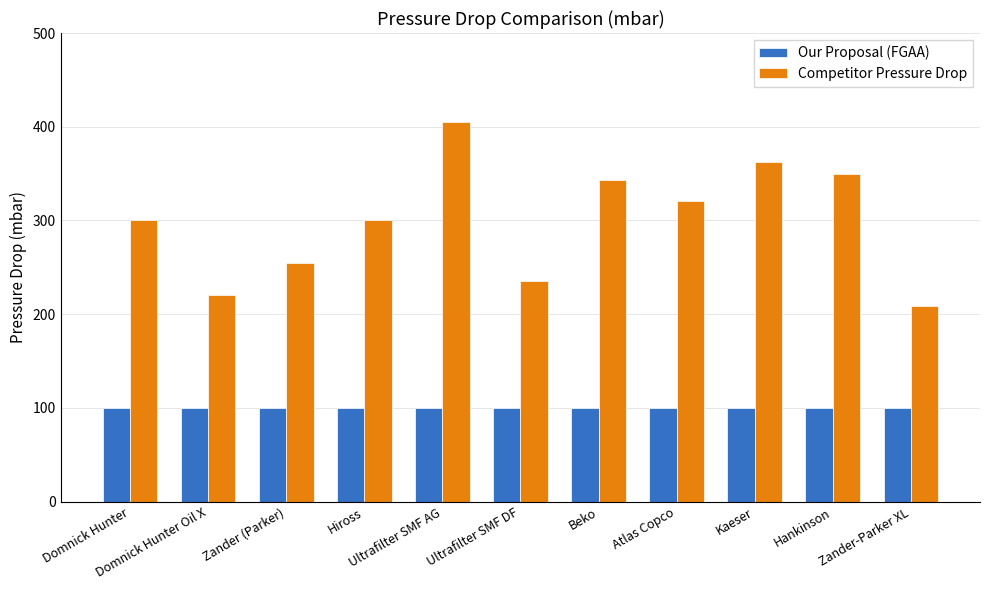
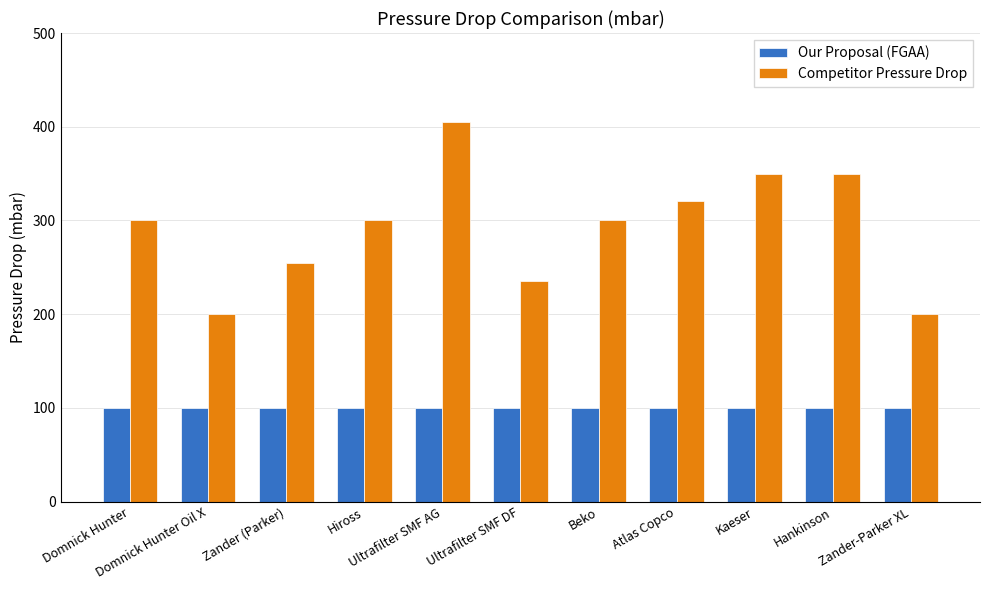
  {
    "Our Proposal (FGAA)": {
      "Domnick Hunter": 100,
      "Domnick Hunter Oil X": 100,
      "Zander (Parker)": 100,
      "Hiross": 100,
      "Ultrafilter SMF AG": 100,
      "Ultrafilter SMF DF": 100,
      "Beko": 100,
      "Atlas Copco": 100,
      "Kaeser": 100,
      "Hankinson": 100,
      "Zander-Parker XL": 100
    },
    "Competitor Pressure Drop": {
      "Domnick Hunter": 300,
-     "Domnick Hunter Oil X": 220,
+     "Domnick Hunter Oil X": 200,
      "Zander (Parker)": 260,
      "Hiross": 300,
      "Ultrafilter SMF AG": 410,
      "Ultrafilter SMF DF": 240,
-     "Beko": 340,
+     "Beko": 300,
      "Atlas Copco": 320,
-     "Kaeser": 360,
+     "Kaeser": 350,
      "Hankinson": 350,
-     "Zander-Parker XL": 210
+     "Zander-Parker XL": 200
    }
  }
